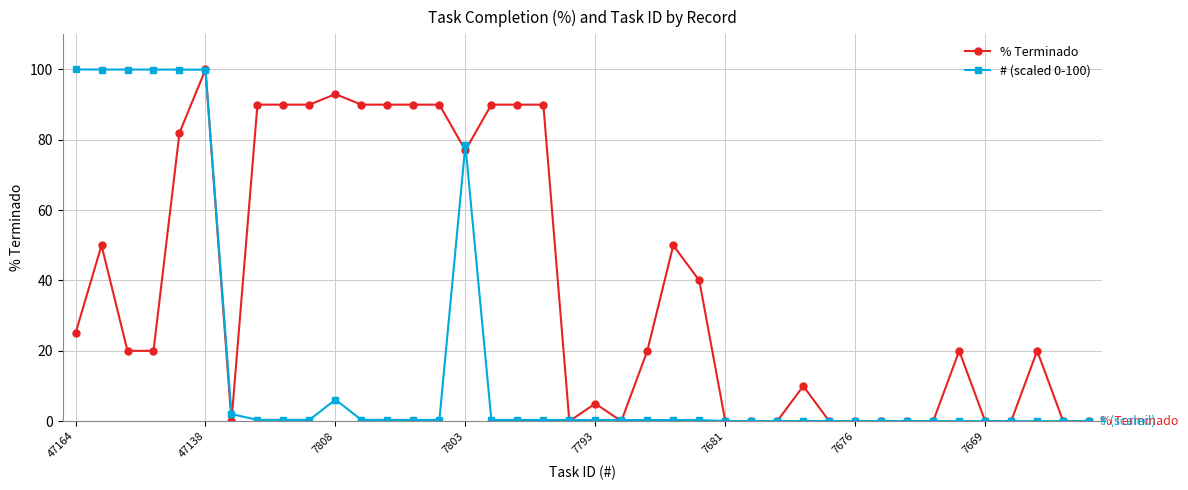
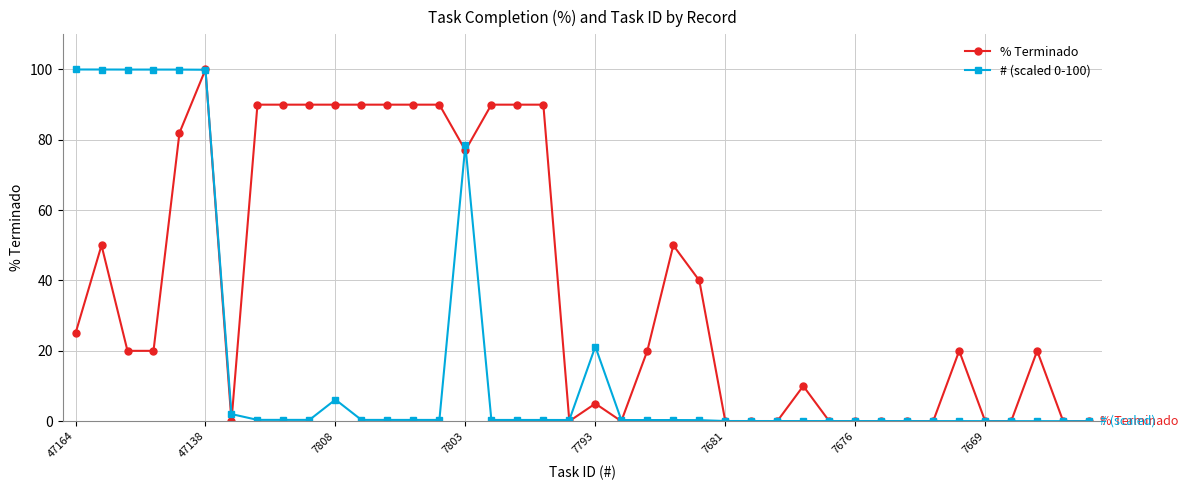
  {
    "% Terminado": {
      "47164": 25,
-     "7808": 93,
+     "7808": 90,
      "7803": 77,
      "7793": 5
    },
    "# (scaled 0-100)": {
      "47164": 100,
      "7808": 6,
      "7803": 79,
-     "7793": 0
+     "7793": 21
    }
  }
